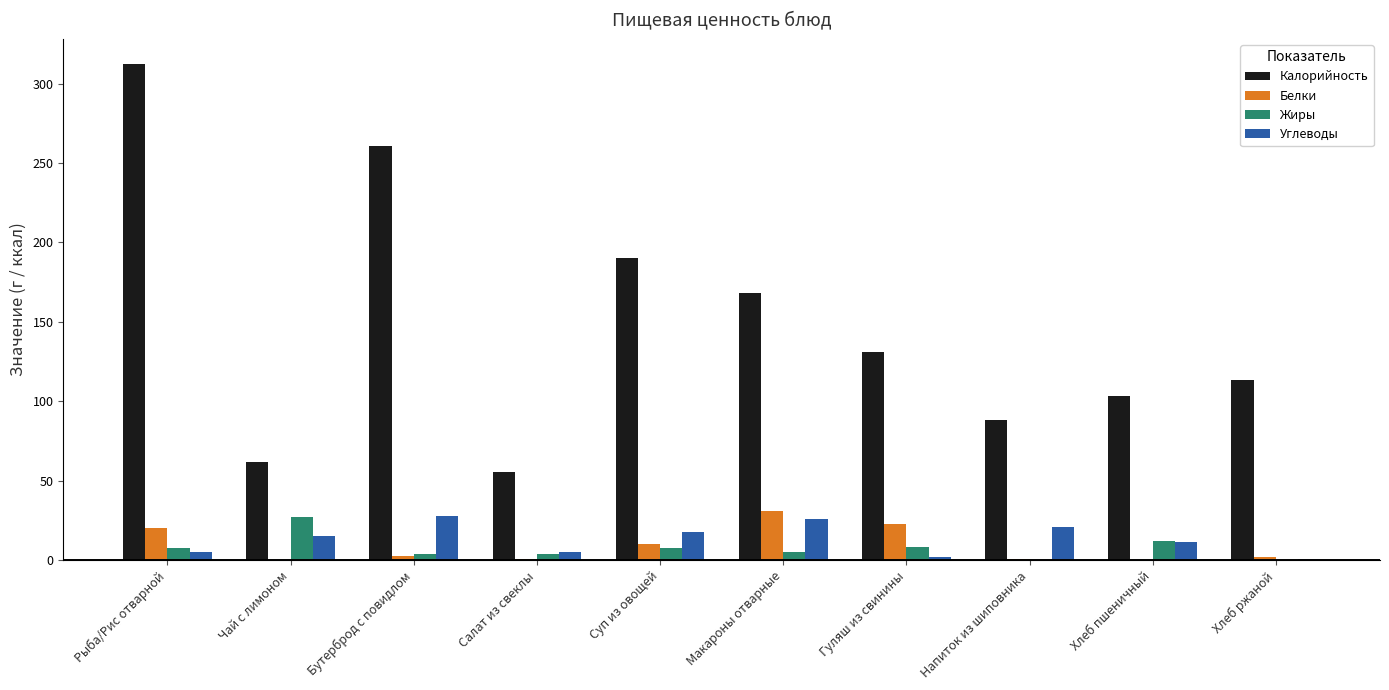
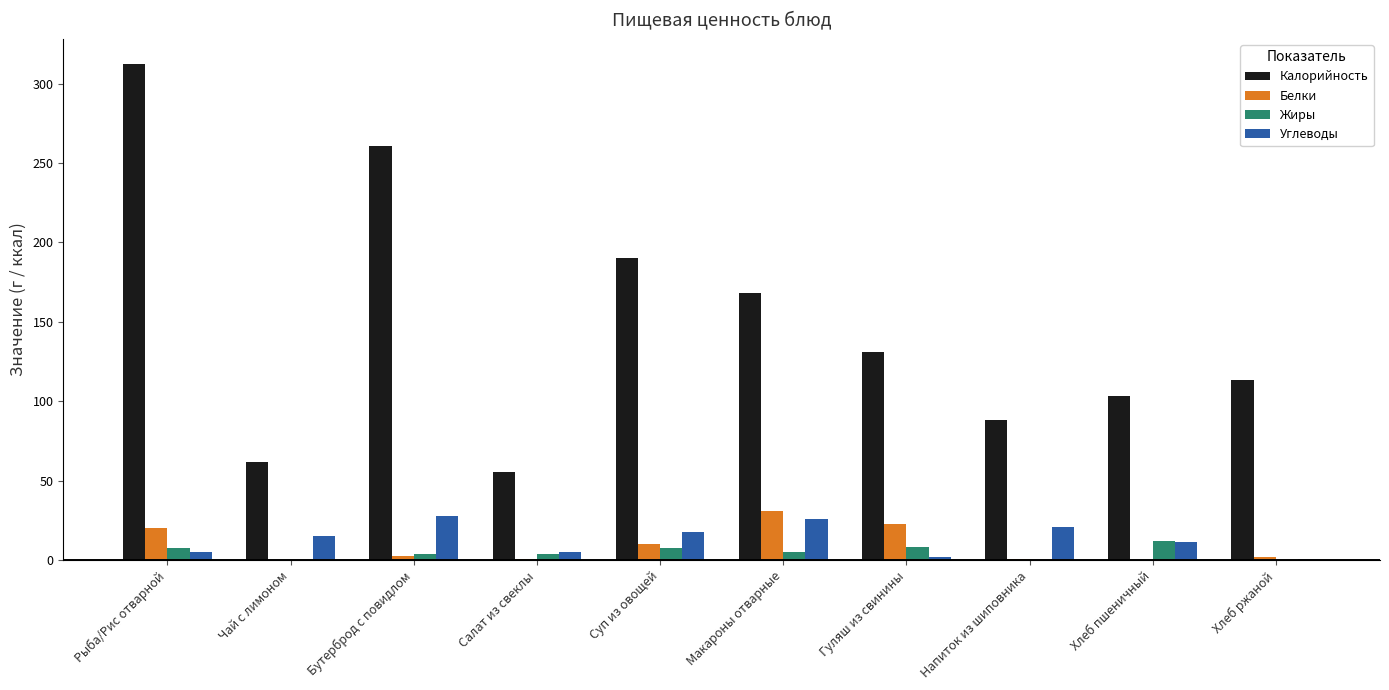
  {
    "Калорийность": {
      "Рыба/Рис отварной": 313,
      "Чай с лимоном": 62,
      "Бутерброд с повидлом": 261,
      "Салат из свеклы": 56,
      "Суп из овощей": 190,
      "Макароны отварные": 168,
      "Гуляш из свинины": 131,
      "Напиток из шиповника": 88,
      "Хлеб пшеничный": 104,
      "Хлеб ржаной": 113
    },
    "Белки": {
      "Рыба/Рис отварной": 20,
      "Бутерброд с повидлом": 2,
      "Суп из овощей": 10,
      "Макароны отварные": 31,
      "Гуляш из свинины": 23,
      "Хлеб пшеничный": 0,
      "Хлеб ржаной": 2
    },
    "Жиры": {
      "Рыба/Рис отварной": 8,
-     "Чай с лимоном": 27,
+     "Чай с лимоном": 0,
      "Бутерброд с повидлом": 4,
      "Салат из свеклы": 4,
      "Суп из овощей": 8,
      "Макароны отварные": 5,
      "Гуляш из свинины": 8,
      "Хлеб пшеничный": 12,
      "Хлеб ржаной": 0
    },
    "Углеводы": {
      "Рыба/Рис отварной": 5,
      "Чай с лимоном": 15,
      "Бутерброд с повидлом": 28,
      "Салат из свеклы": 5,
      "Суп из овощей": 18,
      "Макароны отварные": 26,
      "Гуляш из свинины": 2,
      "Напиток из шиповника": 21,
      "Хлеб пшеничный": 11
    }
  }
